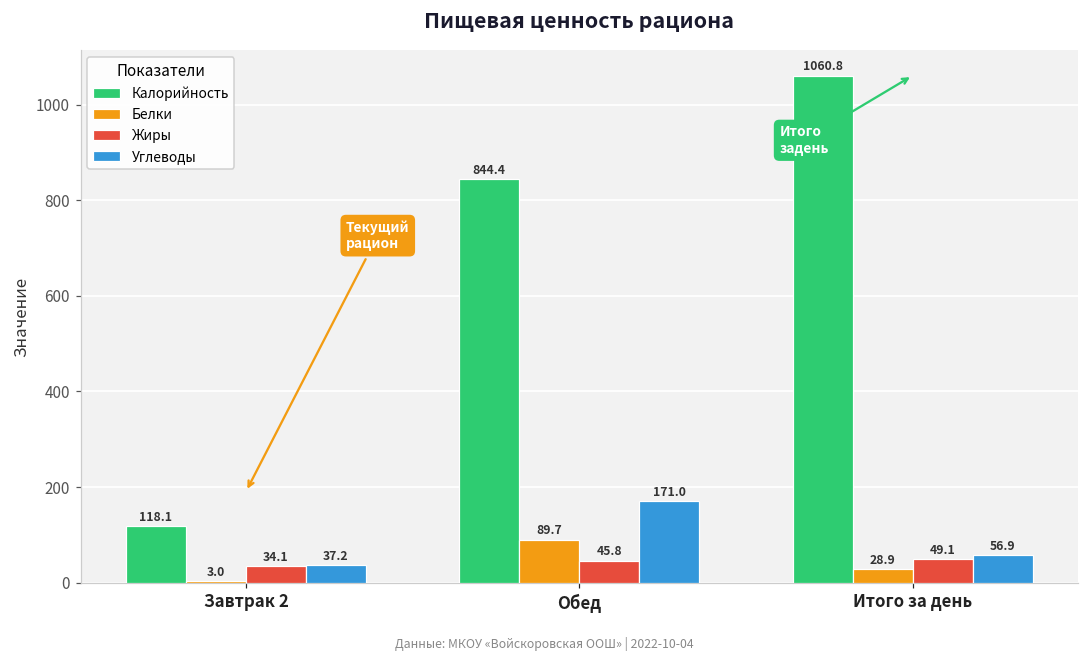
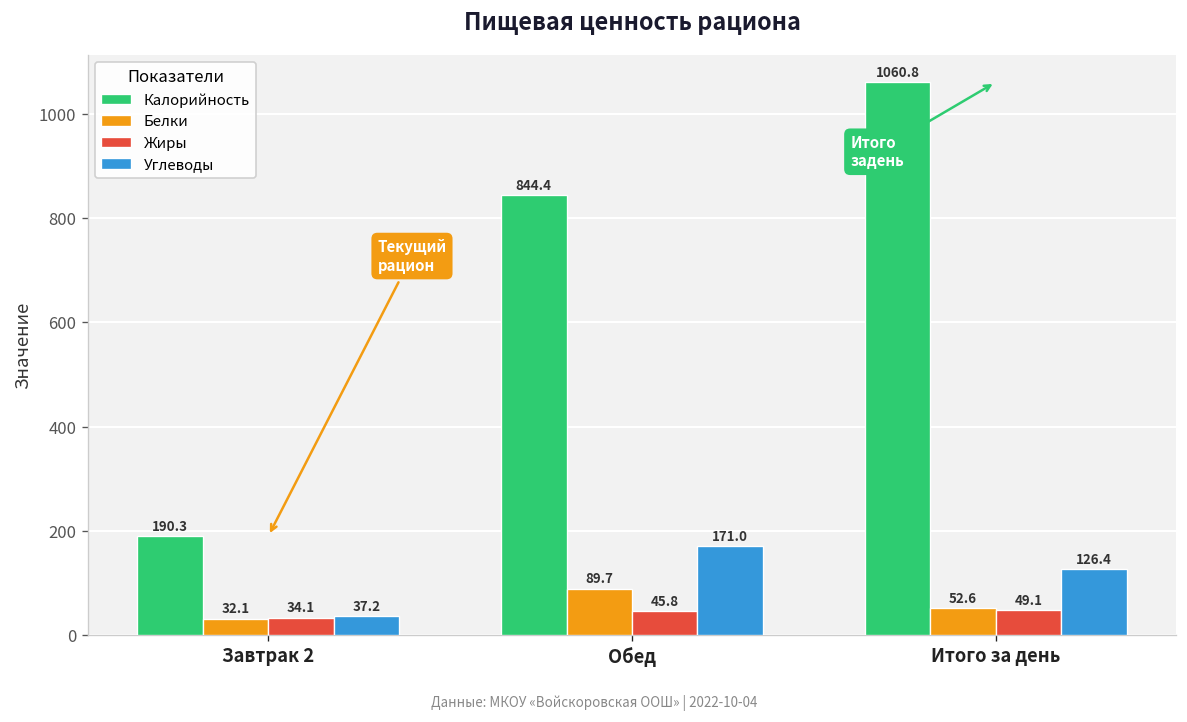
  {
    "Калорийность": {
-     "Завтрак 2": 118.1,
+     "Завтрак 2": 190.3,
      "Обед": 844.4,
      "Итого за день": 1060.8
    },
    "Белки": {
-     "Завтрак 2": 3.0,
+     "Завтрак 2": 32.1,
      "Обед": 89.7,
-     "Итого за день": 28.9
+     "Итого за день": 52.6
    },
    "Жиры": {
      "Завтрак 2": 34.1,
      "Обед": 45.8,
      "Итого за день": 49.1
    },
    "Углеводы": {
      "Завтрак 2": 37.2,
      "Обед": 171.0,
-     "Итого за день": 56.9
+     "Итого за день": 126.4
    }
  }
